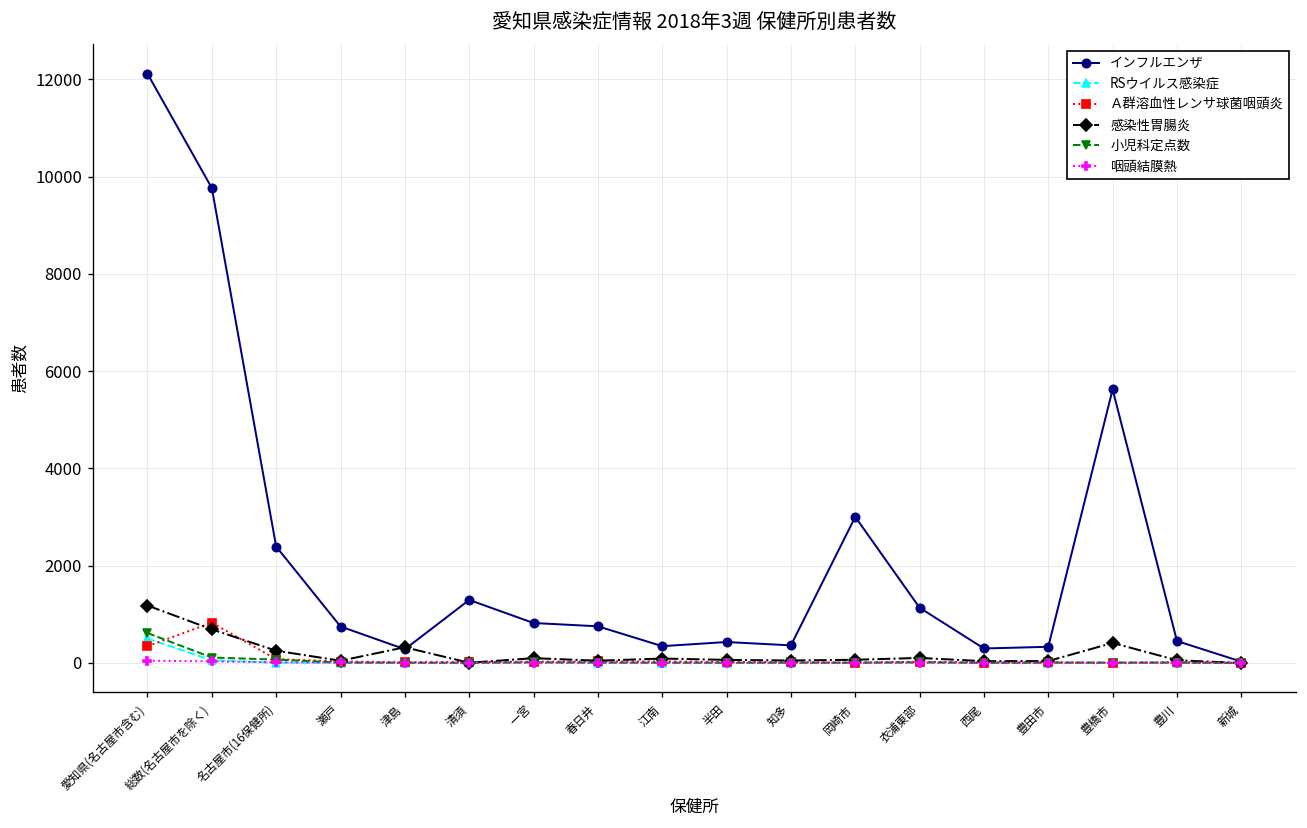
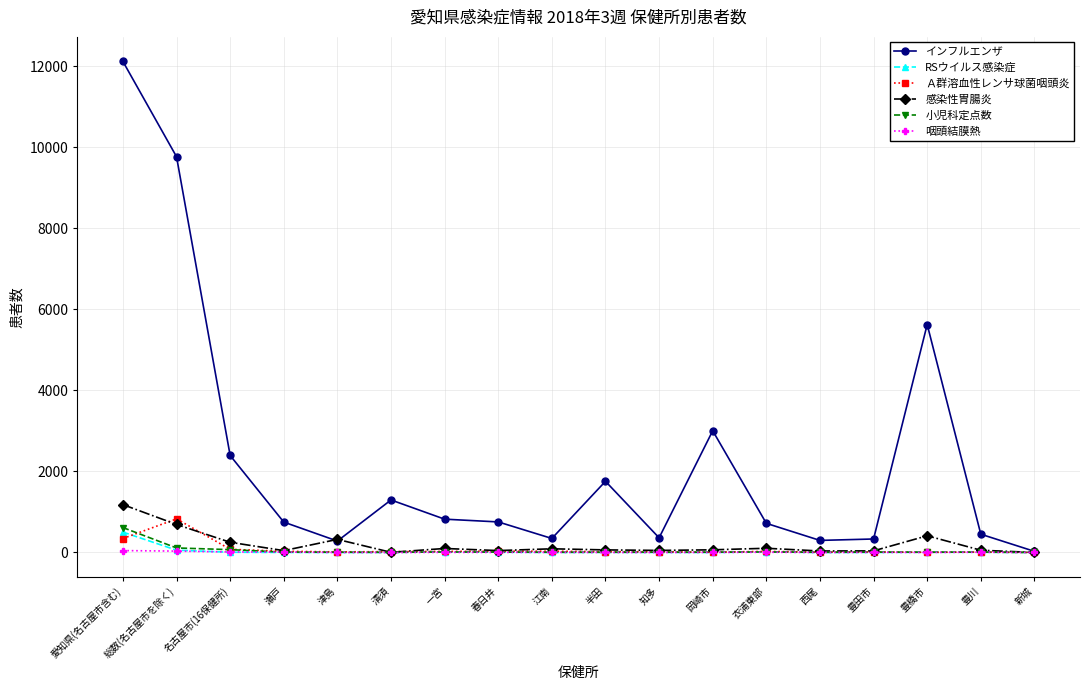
  {
    "インフルエンザ": {
      "愛知県(名古屋市含む)": 12100,
      "総数(名古屋市を除く)": 9800,
      "名古屋市(16保健所)": 2400,
      "瀬戸": 800,
      "清須": 1300,
      "一宮": 800,
      "春日井": 800,
      "江南": 300,
-     "半田": 400,
+     "半田": 1800,
      "知多": 400,
      "岡崎市": 3000,
-     "衣浦東部": 1100,
+     "衣浦東部": 700,
      "西尾": 300,
      "豊田市": 300,
      "豊橋市": 5600,
      "豊川": 500
    },
    "RSウイルス感染症": {
      "愛知県(名古屋市含む)": 500
    },
    "Ａ群溶血性レンサ球菌咽頭炎": {
      "愛知県(名古屋市含む)": 300,
      "総数(名古屋市を除く)": 800
    },
    "感染性胃腸炎": {
      "愛知県(名古屋市含む)": 1200,
      "総数(名古屋市を除く)": 700,
      "名古屋市(16保健所)": 300,
      "一宮": 100,
      "衣浦東部": 100,
      "豊橋市": 400
    },
    "小児科定点数": {
      "愛知県(名古屋市含む)": 600
    },
    "咽頭結膜熱": {
      "愛知県(名古屋市含む)": 0
    }
  }
